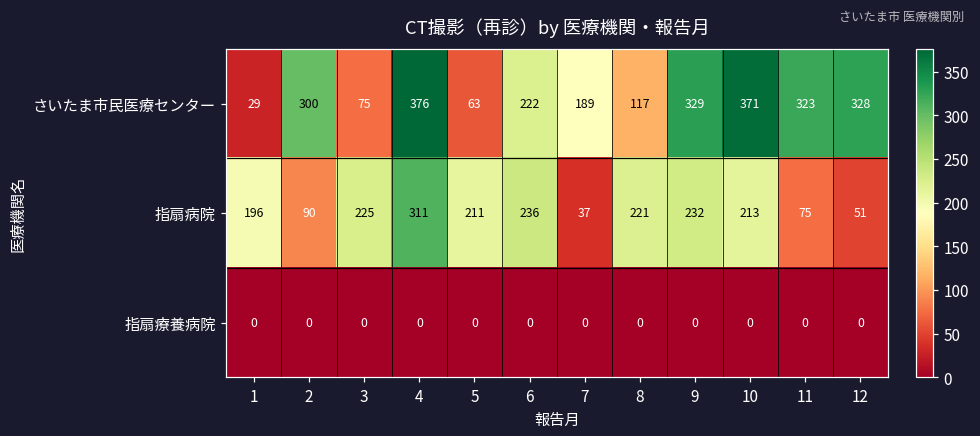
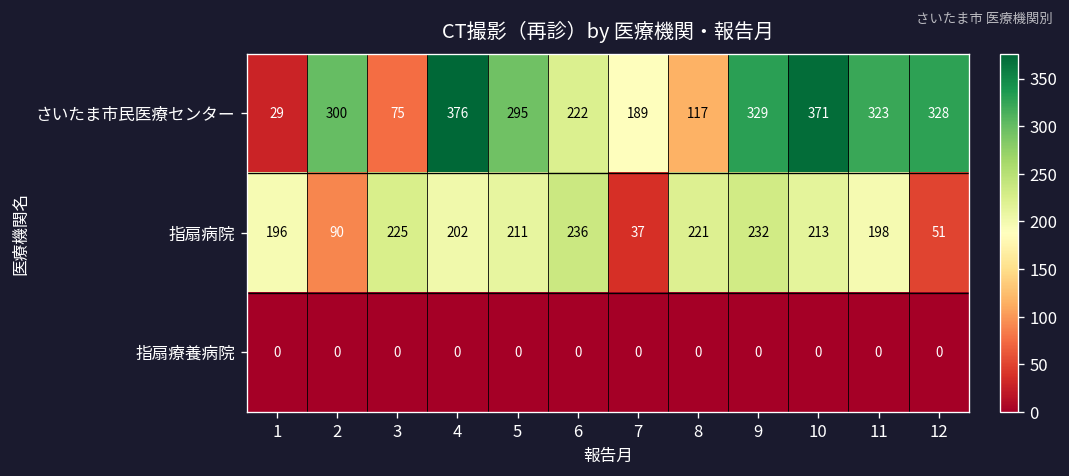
  {
    "さいたま市民医療センター": {
      "1": 29,
      "2": 300,
      "3": 75,
      "4": 376,
-     "5": 63,
+     "5": 295,
      "6": 222,
      "7": 189,
      "8": 117,
      "9": 329,
      "10": 371,
      "11": 323,
      "12": 328
    },
    "指扇病院": {
      "1": 196,
      "2": 90,
      "3": 225,
-     "4": 311,
+     "4": 202,
      "5": 211,
      "6": 236,
      "7": 37,
      "8": 221,
      "9": 232,
      "10": 213,
-     "11": 75,
+     "11": 198,
      "12": 51
    },
    "指扇療養病院": {
      "1": 0,
      "2": 0,
      "3": 0,
      "4": 0,
      "5": 0,
      "6": 0,
      "7": 0,
      "8": 0,
      "9": 0,
      "10": 0,
      "11": 0,
      "12": 0
    }
  }
